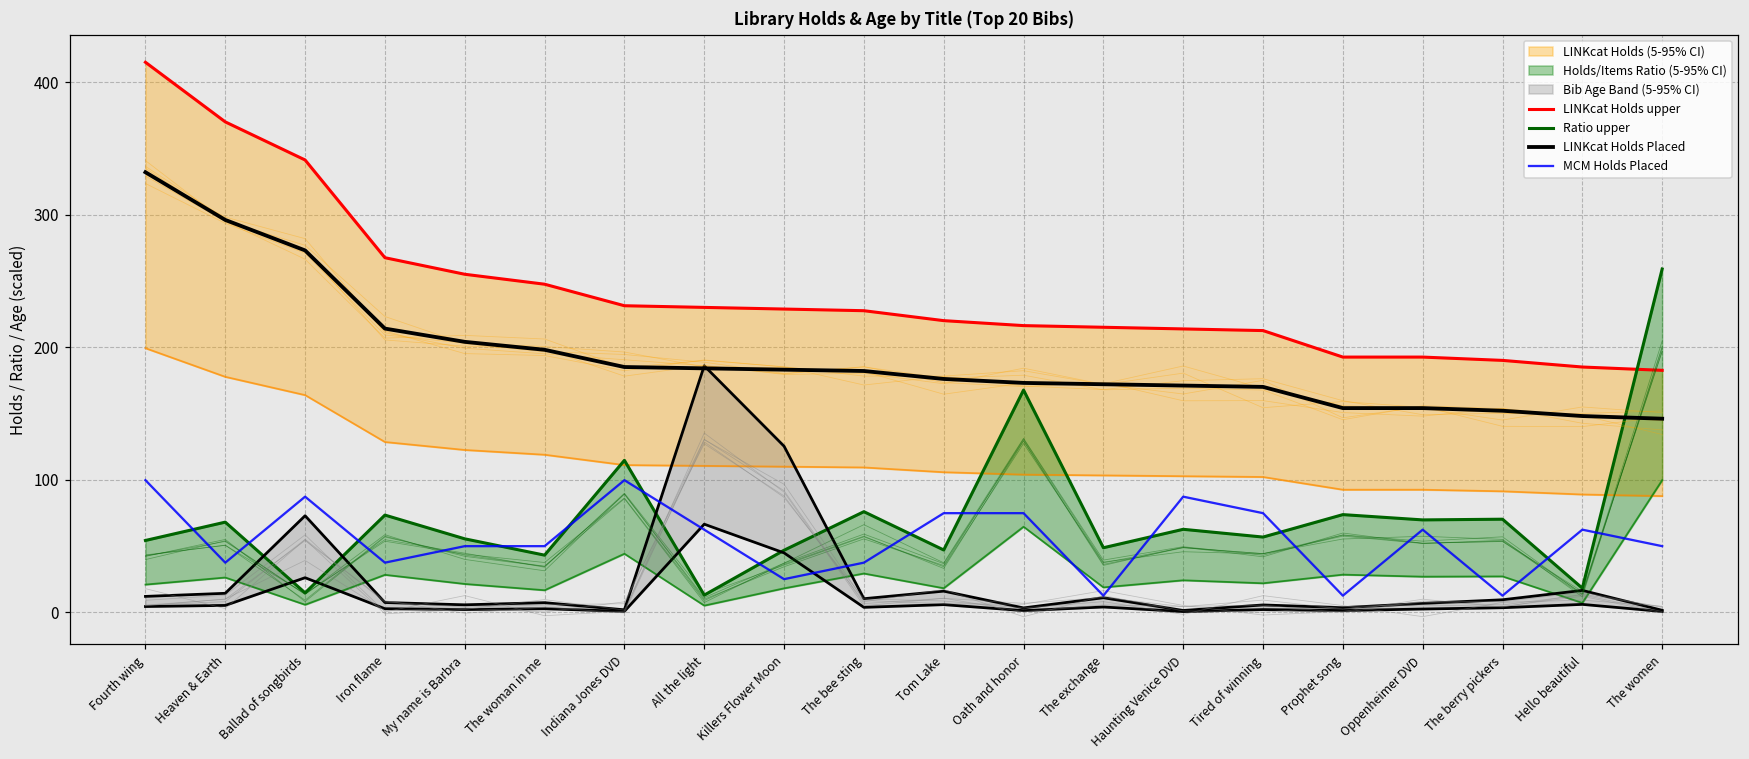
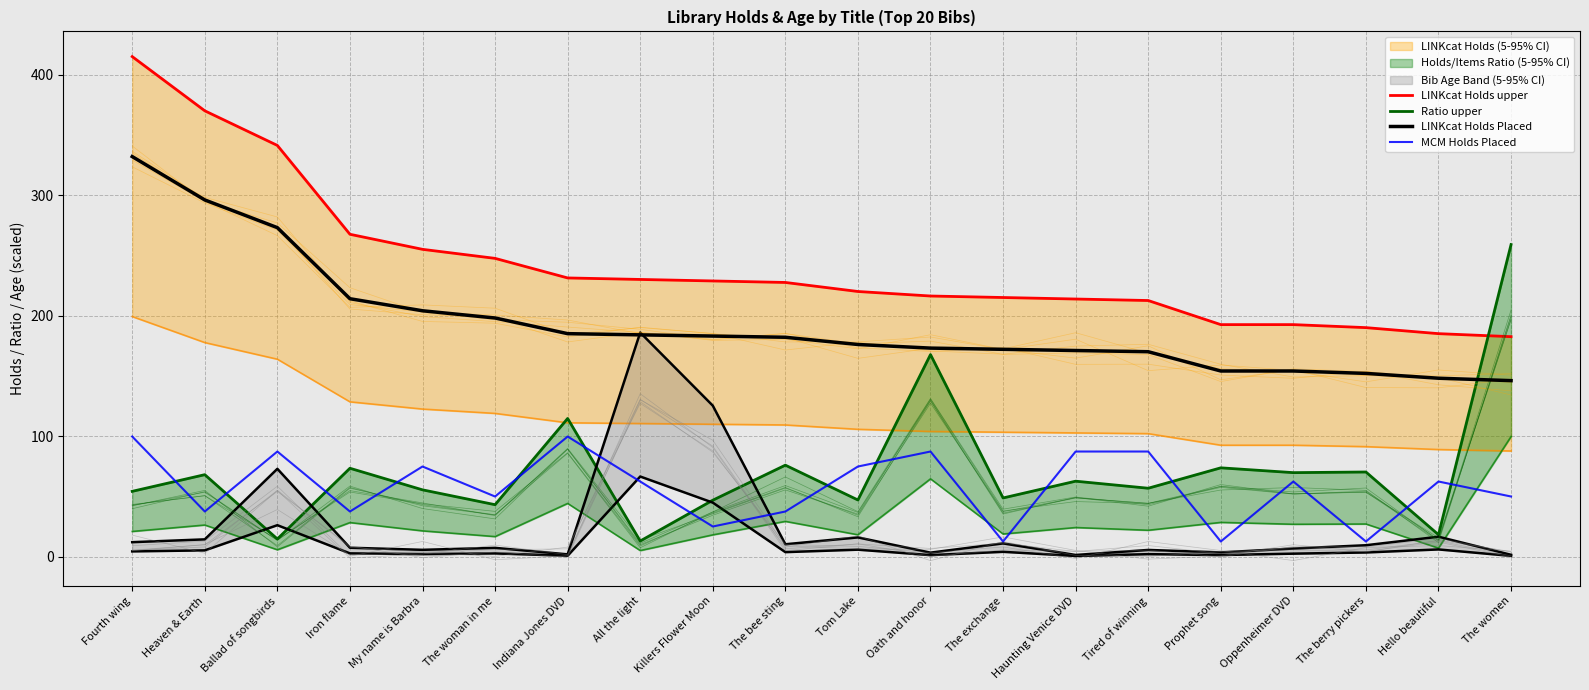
  {
    "MCM Holds Placed": {
      "Fourth wing": 100,
      "Heaven & Earth": 37,
      "Ballad of songbirds": 87,
      "Iron flame": 37,
-     "My name is Barbra": 50,
+     "My name is Barbra": 75,
      "The woman in me": 50,
      "Indiana Jones DVD": 100,
      "All the light": 62,
      "Killers Flower Moon": 25,
      "The bee sting": 37,
      "Tom Lake": 75,
-     "Oath and honor": 75,
+     "Oath and honor": 87,
      "Haunting Venice DVD": 87,
-     "Tired of winning": 75,
+     "Tired of winning": 87,
      "Prophet song": 12,
      "Oppenheimer DVD": 62,
      "The berry pickers": 12,
      "Hello beautiful": 62,
      "The women": 50
    }
  }
